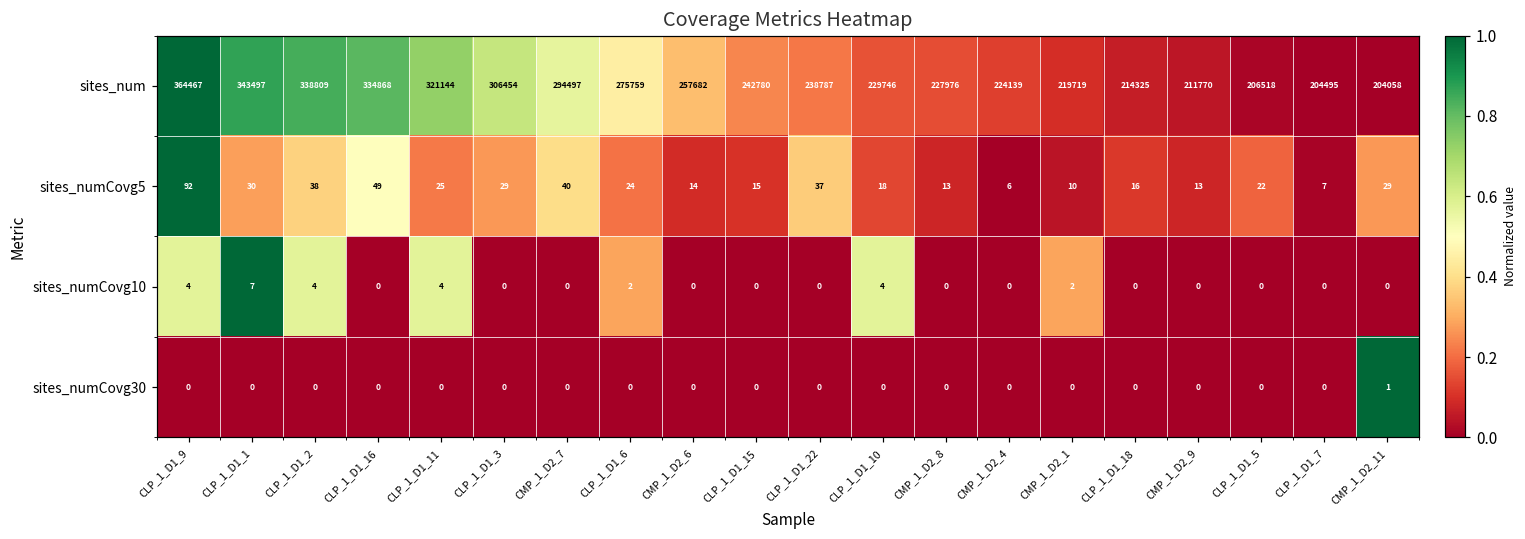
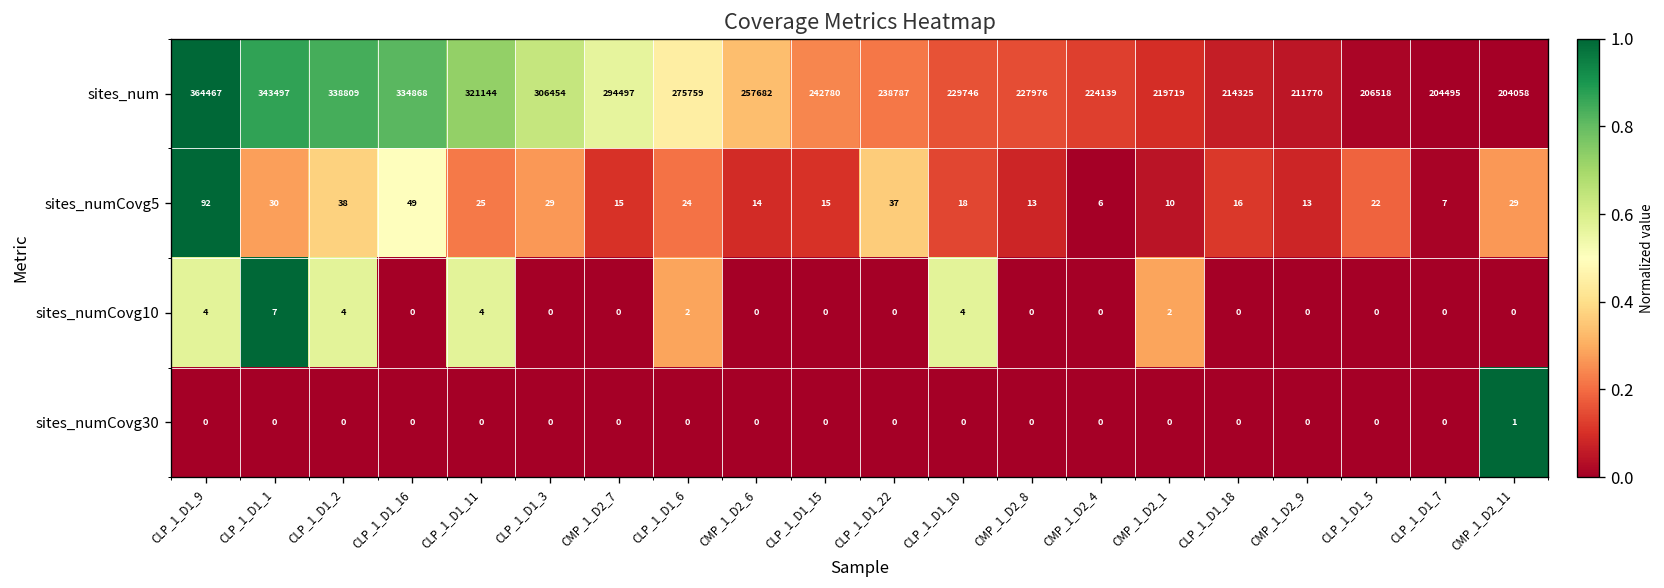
  {
    "sites_num": {
      "CLP_1_D1_9": 364467,
      "CLP_1_D1_1": 343497,
      "CLP_1_D1_2": 338809,
      "CLP_1_D1_16": 334868,
      "CLP_1_D1_11": 321144,
      "CLP_1_D1_3": 306454,
      "CMP_1_D2_7": 294497,
      "CLP_1_D1_6": 275759,
      "CMP_1_D2_6": 257682,
      "CLP_1_D1_15": 242780,
      "CLP_1_D1_22": 238787,
      "CLP_1_D1_10": 229746,
      "CMP_1_D2_8": 227976,
      "CMP_1_D2_4": 224139,
      "CMP_1_D2_1": 219719,
      "CLP_1_D1_18": 214325,
      "CMP_1_D2_9": 211770,
      "CLP_1_D1_5": 206518,
      "CLP_1_D1_7": 204495,
      "CMP_1_D2_11": 204058
    },
    "sites_numCovg5": {
      "CLP_1_D1_9": 92,
      "CLP_1_D1_1": 30,
      "CLP_1_D1_2": 38,
      "CLP_1_D1_16": 49,
      "CLP_1_D1_11": 25,
      "CLP_1_D1_3": 29,
-     "CMP_1_D2_7": 40,
+     "CMP_1_D2_7": 15,
      "CLP_1_D1_6": 24,
      "CMP_1_D2_6": 14,
      "CLP_1_D1_15": 15,
      "CLP_1_D1_22": 37,
      "CLP_1_D1_10": 18,
      "CMP_1_D2_8": 13,
      "CMP_1_D2_4": 6,
      "CMP_1_D2_1": 10,
      "CLP_1_D1_18": 16,
      "CMP_1_D2_9": 13,
      "CLP_1_D1_5": 22,
      "CLP_1_D1_7": 7,
      "CMP_1_D2_11": 29
    },
    "sites_numCovg10": {
      "CLP_1_D1_9": 4,
      "CLP_1_D1_1": 7,
      "CLP_1_D1_2": 4,
      "CLP_1_D1_16": 0,
      "CLP_1_D1_11": 4,
      "CLP_1_D1_3": 0,
      "CMP_1_D2_7": 0,
      "CLP_1_D1_6": 2,
      "CMP_1_D2_6": 0,
      "CLP_1_D1_15": 0,
      "CLP_1_D1_22": 0,
      "CLP_1_D1_10": 4,
      "CMP_1_D2_8": 0,
      "CMP_1_D2_4": 0,
      "CMP_1_D2_1": 2,
      "CLP_1_D1_18": 0,
      "CMP_1_D2_9": 0,
      "CLP_1_D1_5": 0,
      "CLP_1_D1_7": 0,
      "CMP_1_D2_11": 0
    },
    "sites_numCovg30": {
      "CLP_1_D1_9": 0,
      "CLP_1_D1_1": 0,
      "CLP_1_D1_2": 0,
      "CLP_1_D1_16": 0,
      "CLP_1_D1_11": 0,
      "CLP_1_D1_3": 0,
      "CMP_1_D2_7": 0,
      "CLP_1_D1_6": 0,
      "CMP_1_D2_6": 0,
      "CLP_1_D1_15": 0,
      "CLP_1_D1_22": 0,
      "CLP_1_D1_10": 0,
      "CMP_1_D2_8": 0,
      "CMP_1_D2_4": 0,
      "CMP_1_D2_1": 0,
      "CLP_1_D1_18": 0,
      "CMP_1_D2_9": 0,
      "CLP_1_D1_5": 0,
      "CLP_1_D1_7": 0,
      "CMP_1_D2_11": 1
    }
  }
